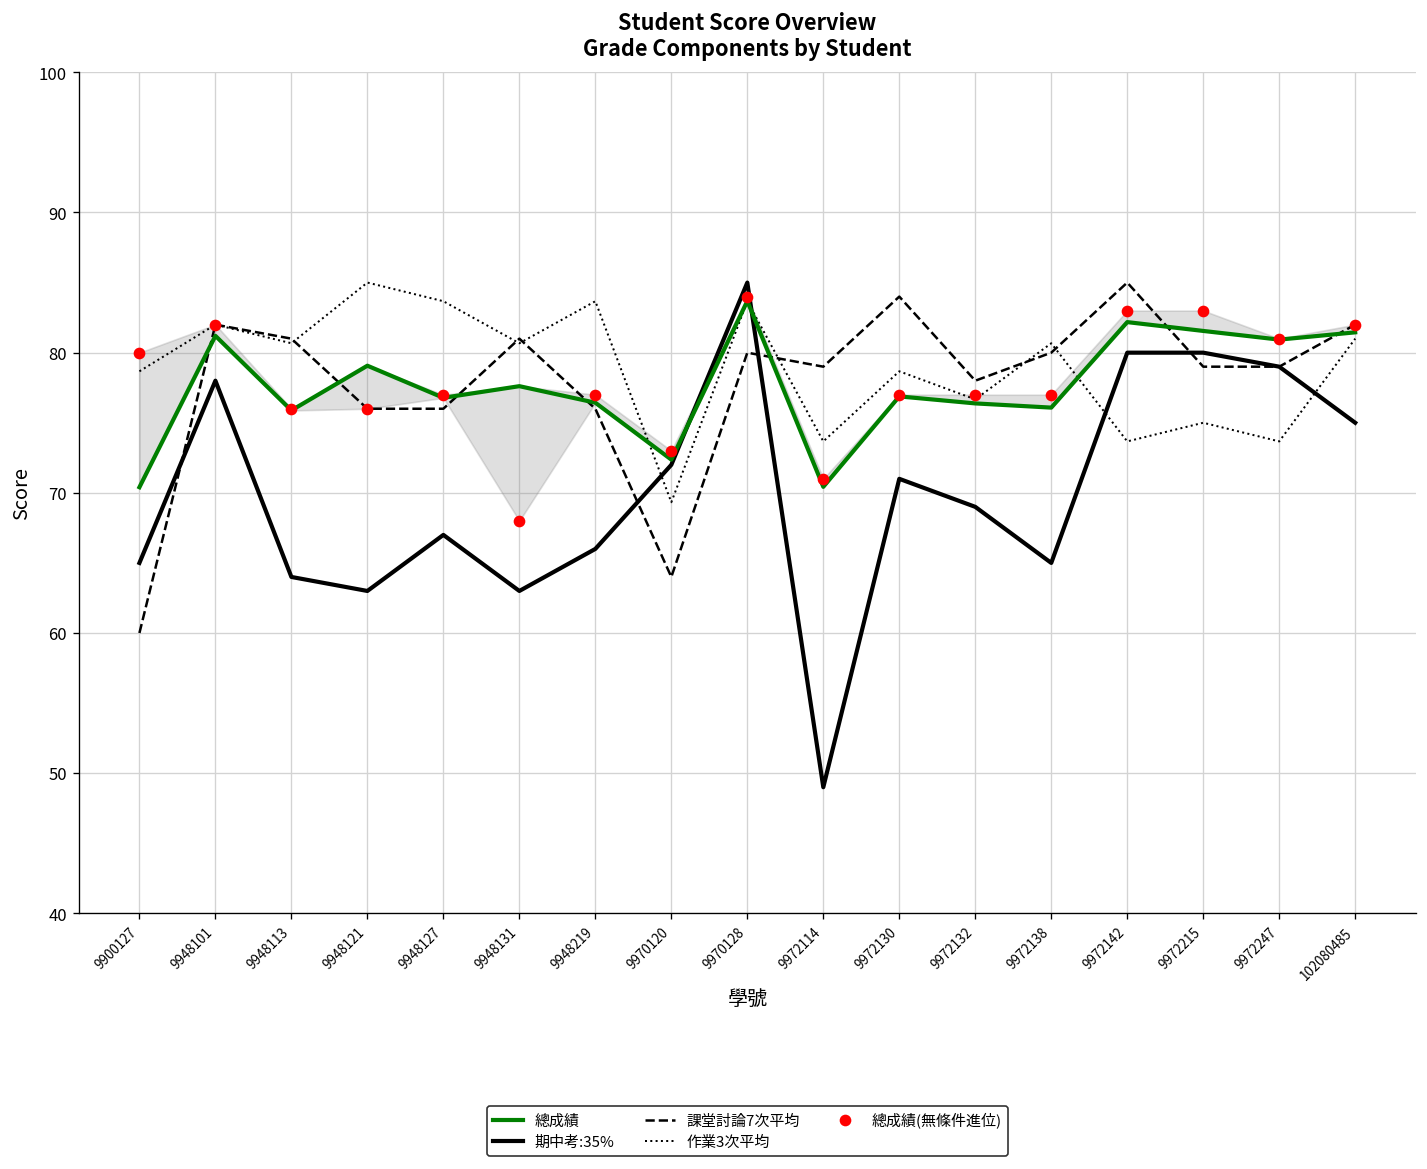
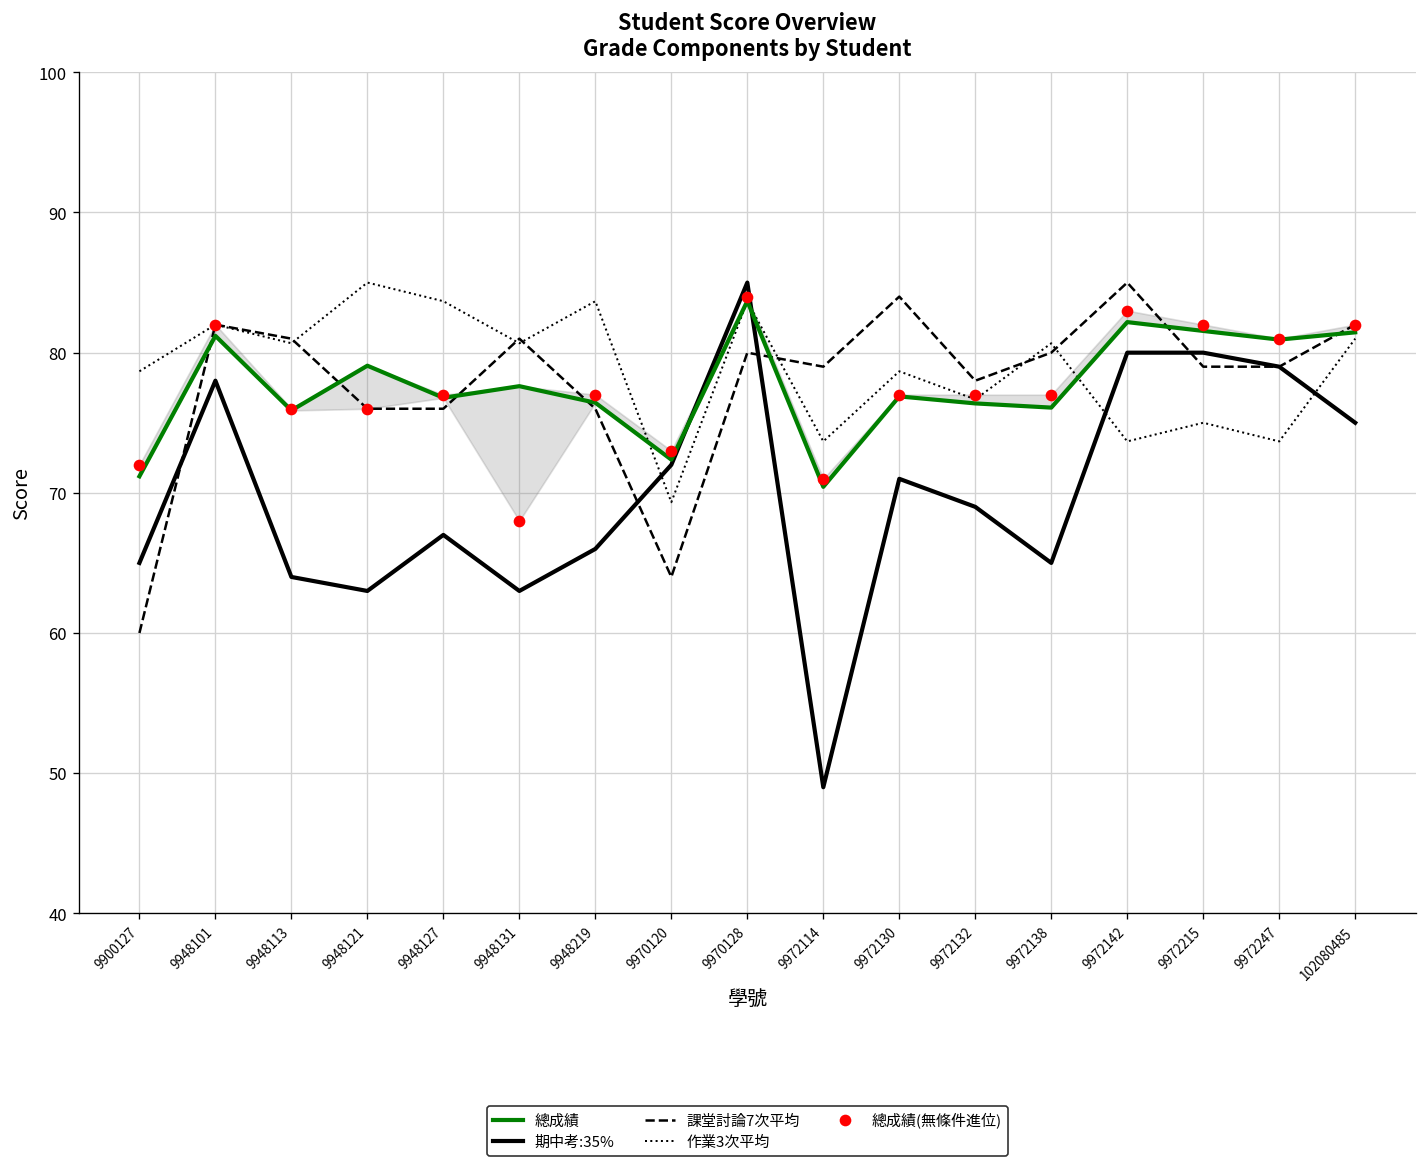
  {
    "總成績": {
-     "9900127": 70.4,
+     "9900127": 71.2,
      "9948101": 81.2,
      "9948219": 76.4,
      "9970120": 72.4,
      "9972114": 70.4,
      "9972132": 76.4,
      "9972138": 76.1,
      "9972142": 82.2,
      "9972215": 81.6,
      "102080485": 81.5
    },
    "總成績(無條件進位)": {
-     "9900127": 80,
+     "9900127": 72,
      "9948131": 68,
-     "9972215": 83
+     "9972215": 82
    }
  }
